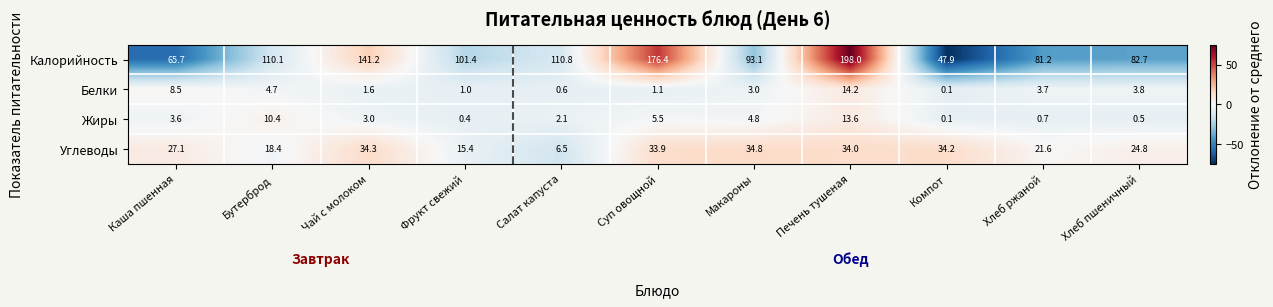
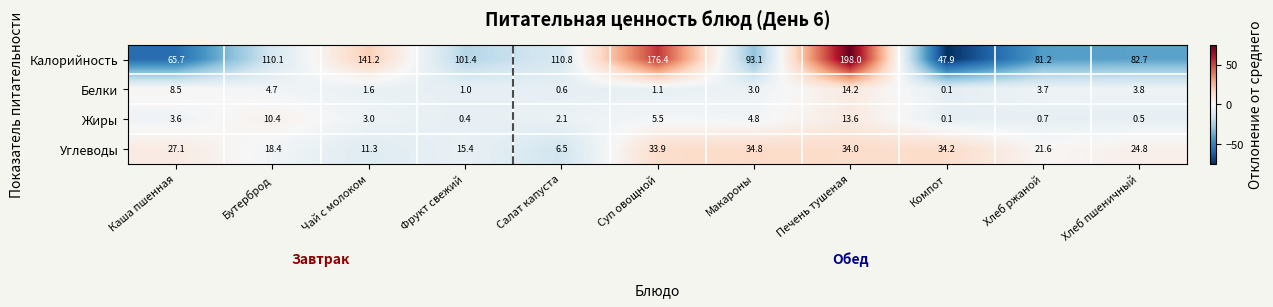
  {
    "Калорийность": {
      "Каша пшенная": 65.7,
      "Бутерброд": 110.1,
      "Чай с молоком": 141.2,
      "Фрукт свежий": 101.4,
      "Салат капуста": 110.8,
      "Суп овощной": 176.4,
      "Макароны": 93.1,
      "Печень тушеная": 198.0,
      "Компот": 47.9,
      "Хлеб ржаной": 81.2,
      "Хлеб пшеничный": 82.7
    },
    "Белки": {
      "Каша пшенная": 8.5,
      "Бутерброд": 4.7,
      "Чай с молоком": 1.6,
      "Фрукт свежий": 1.0,
      "Салат капуста": 0.6,
      "Суп овощной": 1.1,
      "Макароны": 3.0,
      "Печень тушеная": 14.2,
      "Компот": 0.1,
      "Хлеб ржаной": 3.7,
      "Хлеб пшеничный": 3.8
    },
    "Жиры": {
      "Каша пшенная": 3.6,
      "Бутерброд": 10.4,
      "Чай с молоком": 3.0,
      "Фрукт свежий": 0.4,
      "Салат капуста": 2.1,
      "Суп овощной": 5.5,
      "Макароны": 4.8,
      "Печень тушеная": 13.6,
      "Компот": 0.1,
      "Хлеб ржаной": 0.7,
      "Хлеб пшеничный": 0.5
    },
    "Углеводы": {
      "Каша пшенная": 27.1,
      "Бутерброд": 18.4,
-     "Чай с молоком": 34.3,
+     "Чай с молоком": 11.3,
      "Фрукт свежий": 15.4,
      "Салат капуста": 6.5,
      "Суп овощной": 33.9,
      "Макароны": 34.8,
      "Печень тушеная": 34.0,
      "Компот": 34.2,
      "Хлеб ржаной": 21.6,
      "Хлеб пшеничный": 24.8
    }
  }
